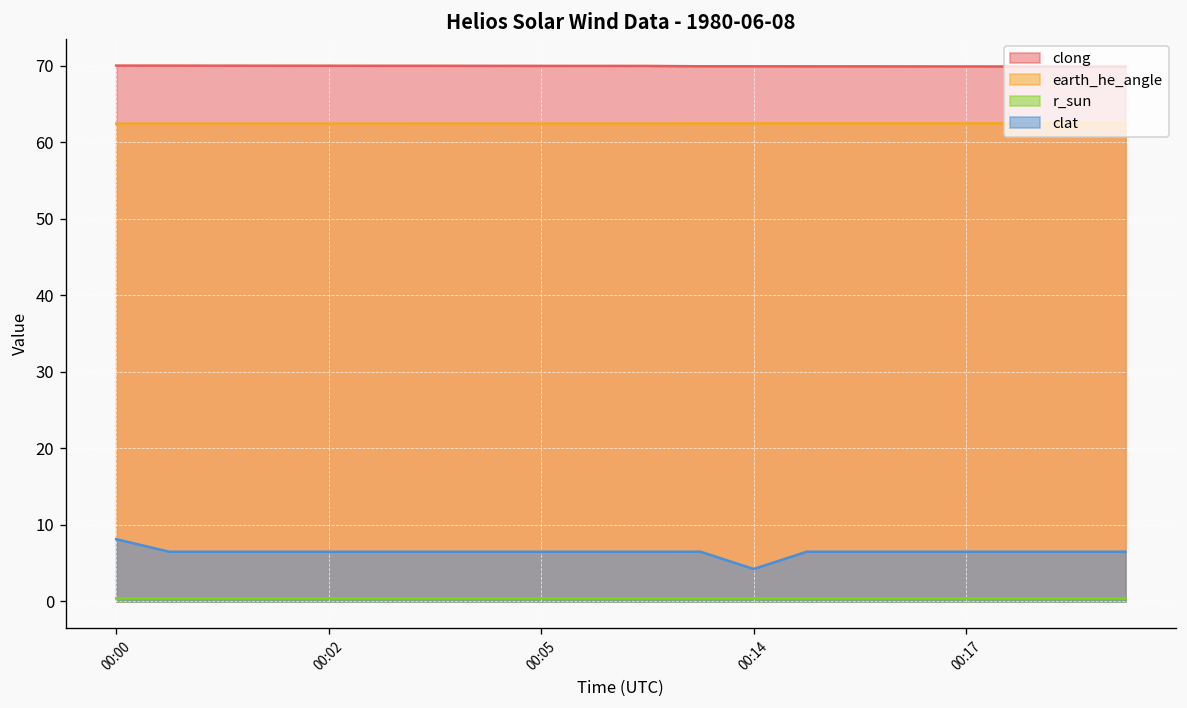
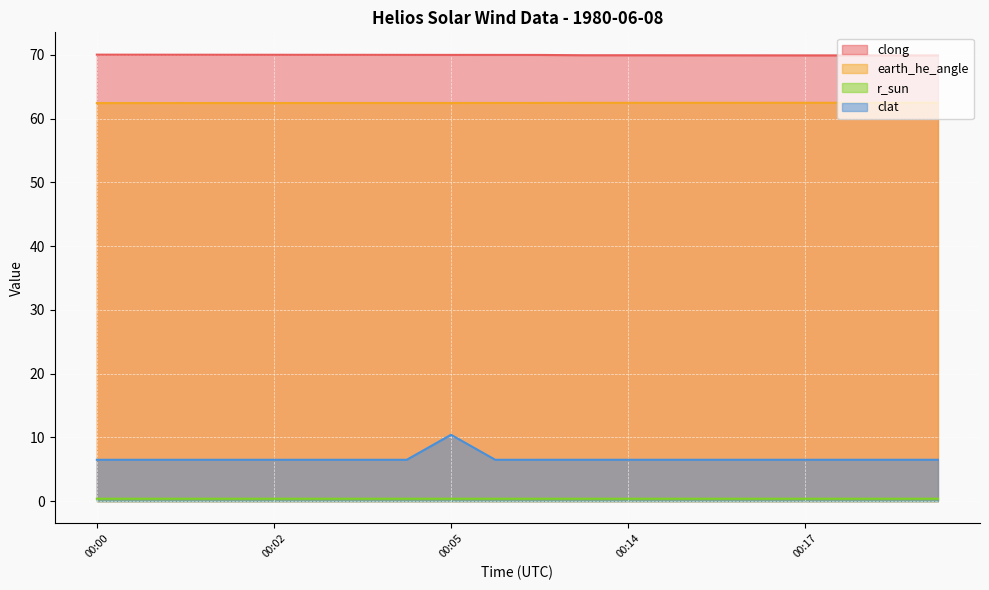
  {
    "clong": {
      "00:00": 70,
      "00:05": 70,
      "00:14": 70
    },
    "earth_he_angle": {
      "00:00": 62,
      "00:05": 62,
      "00:14": 62
    },
    "r_sun": {
      "00:00": 0,
      "00:05": 0,
      "00:14": 0
    },
    "clat": {
-     "00:00": 8,
-     "00:05": 6,
-     "00:14": 4
+     "00:00": 6,
+     "00:05": 10,
+     "00:14": 6
    }
  }
